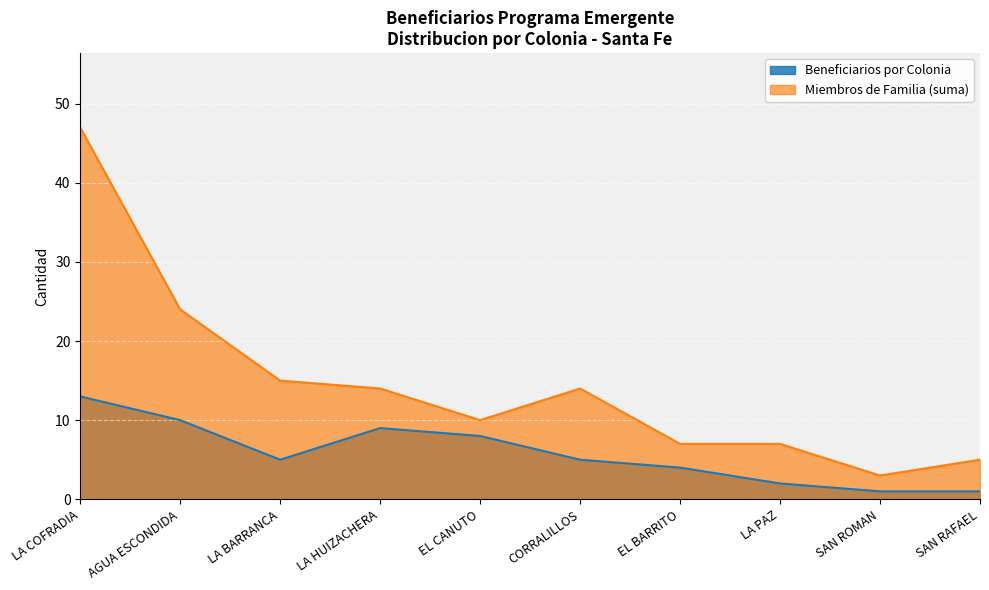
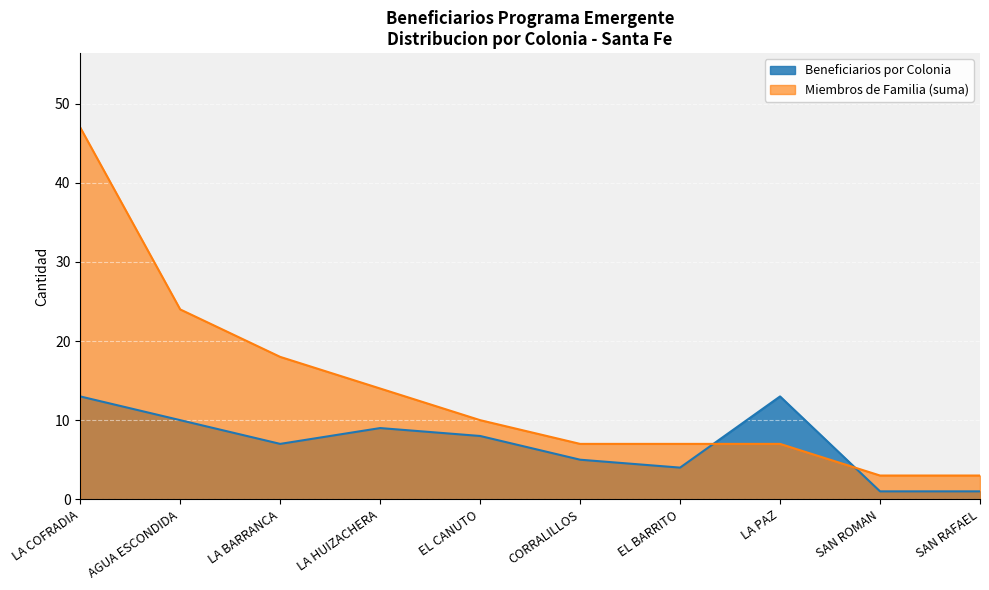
  {
    "Beneficiarios por Colonia": {
      "LA COFRADIA": 13,
      "AGUA ESCONDIDA": 10,
-     "LA BARRANCA": 5,
+     "LA BARRANCA": 7,
      "LA HUIZACHERA": 9,
      "EL CANUTO": 8,
      "CORRALILLOS": 5,
      "EL BARRITO": 4,
-     "LA PAZ": 2,
+     "LA PAZ": 13,
      "SAN ROMAN": 1,
      "SAN RAFAEL": 1
    },
    "Miembros de Familia (suma)": {
      "LA COFRADIA": 47,
      "AGUA ESCONDIDA": 24,
-     "LA BARRANCA": 15,
+     "LA BARRANCA": 18,
      "LA HUIZACHERA": 14,
      "EL CANUTO": 10,
-     "CORRALILLOS": 14,
+     "CORRALILLOS": 7,
      "EL BARRITO": 7,
      "LA PAZ": 7,
      "SAN ROMAN": 3,
-     "SAN RAFAEL": 5
+     "SAN RAFAEL": 3
    }
  }
